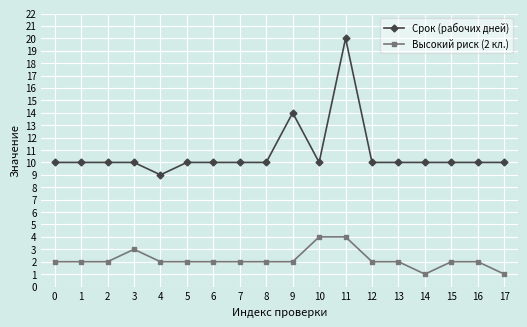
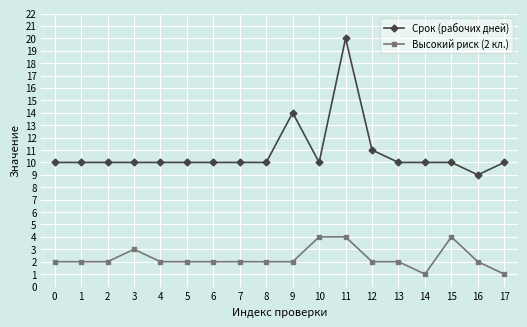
  {
    "Срок (рабочих дней)": {
      "0": 10,
      "1": 10,
      "2": 10,
      "3": 10,
-     "4": 9,
+     "4": 10,
      "5": 10,
      "6": 10,
      "7": 10,
      "8": 10,
      "9": 14,
      "10": 10,
      "11": 20,
-     "12": 10,
+     "12": 11,
      "13": 10,
      "14": 10,
      "15": 10,
-     "16": 10,
+     "16": 9,
      "17": 10
    },
    "Высокий риск (2 кл.)": {
      "0": 2,
      "1": 2,
      "2": 2,
      "3": 3,
      "4": 2,
      "5": 2,
      "6": 2,
      "7": 2,
      "8": 2,
      "9": 2,
      "10": 4,
      "11": 4,
      "12": 2,
      "13": 2,
      "14": 1,
-     "15": 2,
+     "15": 4,
      "16": 2,
      "17": 1
    }
  }
